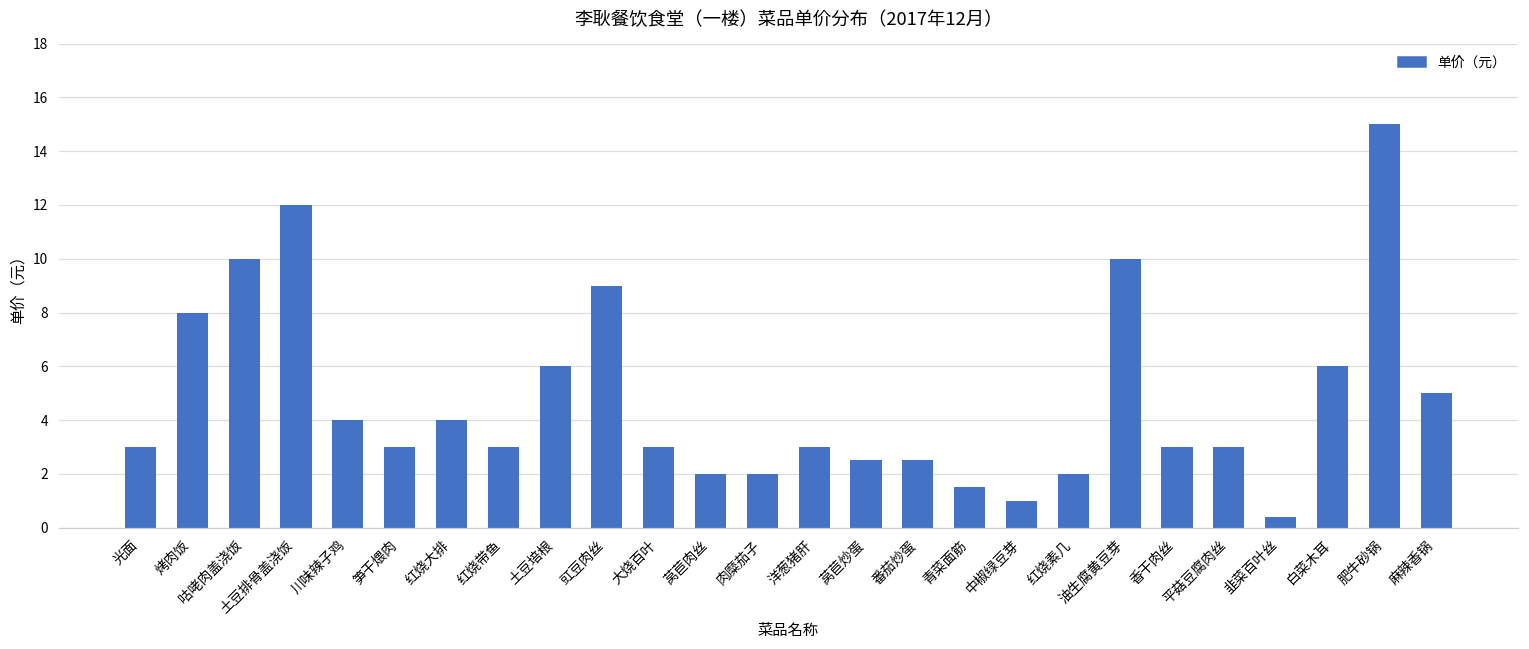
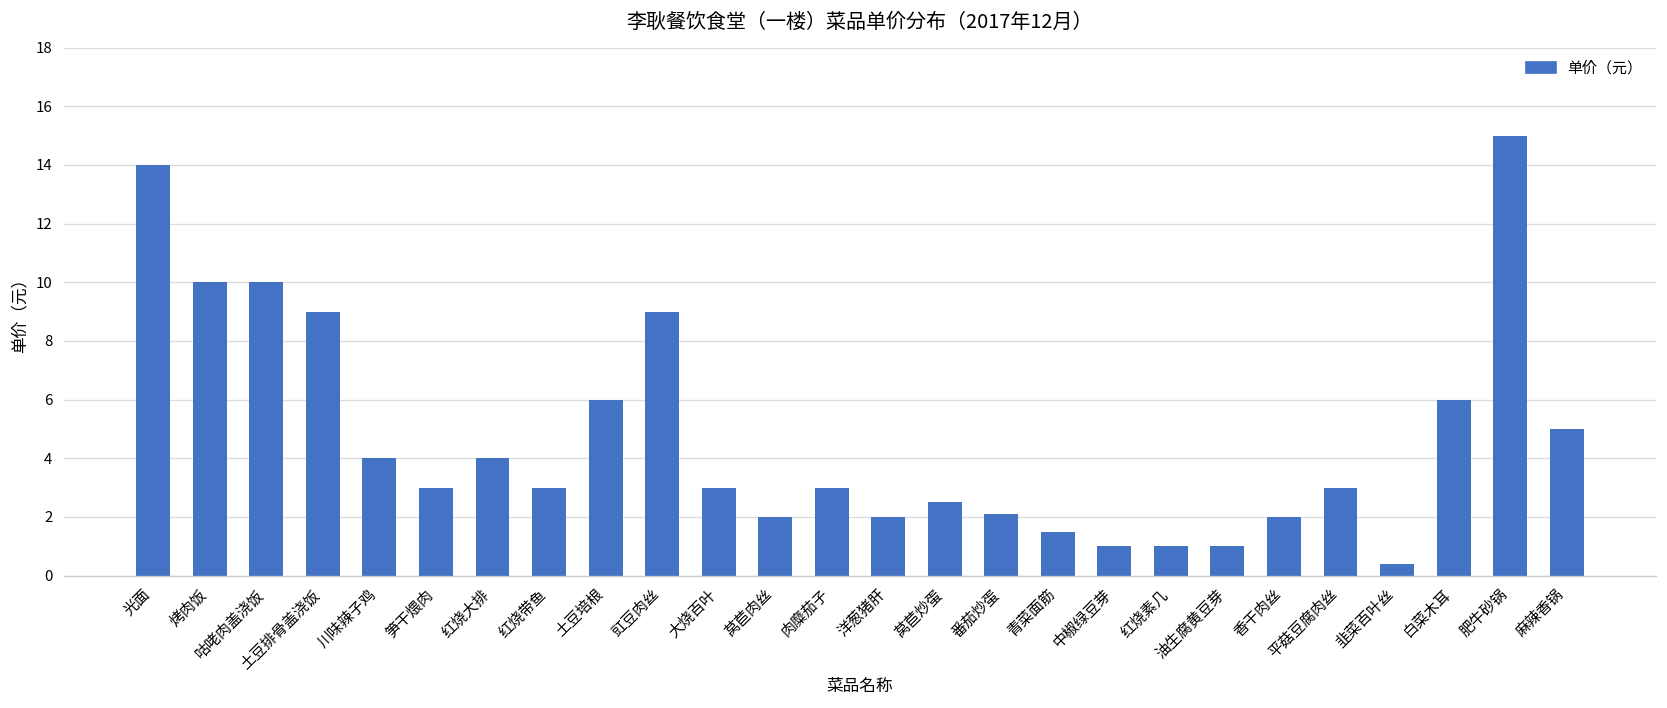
  {
-   "光面": 3,
-   "烤肉饭": 8,
+   "光面": 14,
+   "烤肉饭": 10,
    "咕咾肉盖浇饭": 10.0,
-   "土豆排骨盖浇饭": 12,
+   "土豆排骨盖浇饭": 9,
    "川味辣子鸡": 4.0,
    "笋干煨肉": 3.0,
    "红烧大排": 4.0,
    "红烧带鱼": 3.0,
    "土豆培根": 6.0,
    "豇豆肉丝": 9.0,
    "大烧百叶": 3.0,
    "莴苣肉丝": 2.0,
-   "肉糜茄子": 2,
-   "洋葱猪肝": 3,
+   "肉糜茄子": 3,
+   "洋葱猪肝": 2,
    "莴苣炒蛋": 2.5,
-   "番茄炒蛋": 2.5,
+   "番茄炒蛋": 2.1,
    "青菜面筋": 1.5,
    "中椒绿豆芽": 1.0,
-   "红烧素几": 2,
-   "油生腐黄豆芽": 10,
-   "香干肉丝": 3,
+   "红烧素几": 1,
+   "油生腐黄豆芽": 1,
+   "香干肉丝": 2,
    "平菇豆腐肉丝": 3.0,
    "韭菜百叶丝": 0.4,
    "白菜木耳": 6.0,
    "肥牛砂锅": 15.0,
    "麻辣香锅": 5.0
  }
